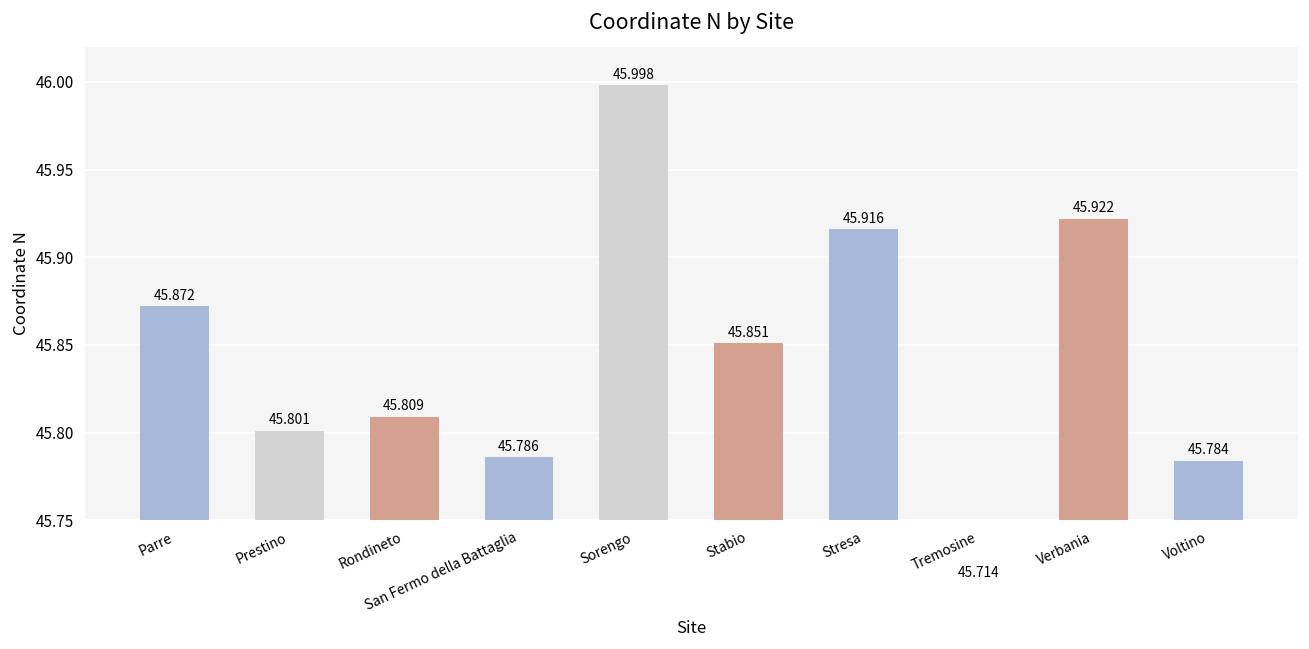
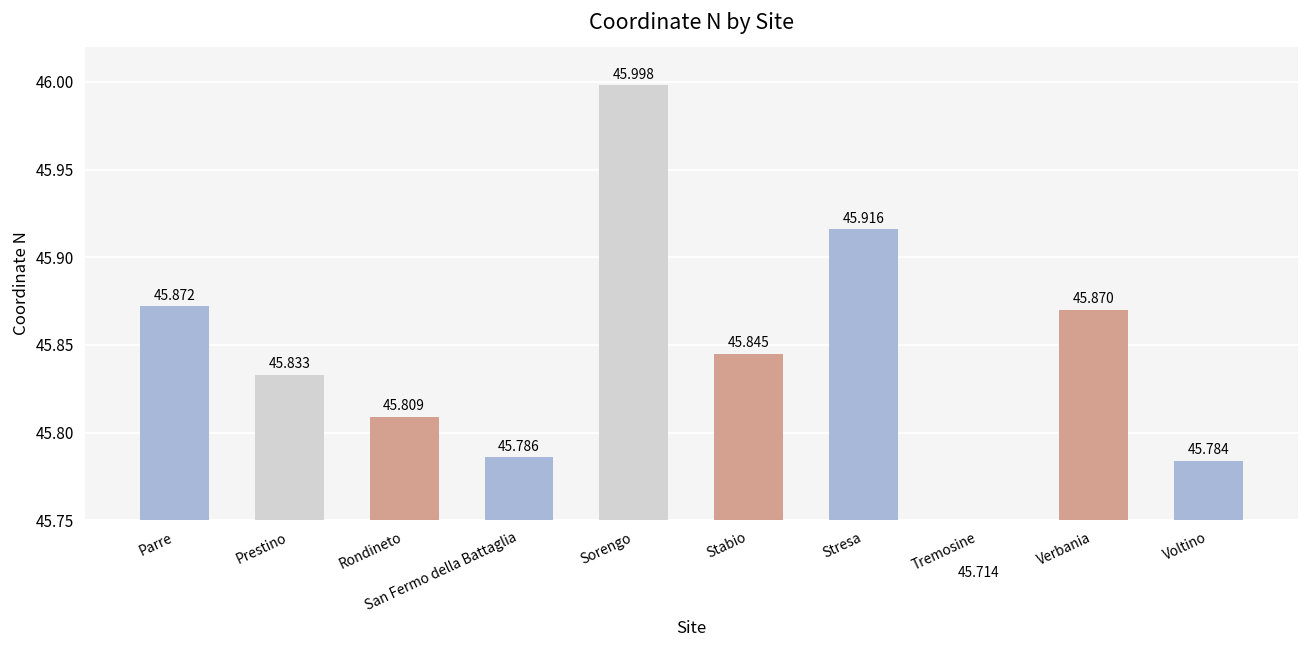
  {
    "Parre": 45.872,
-   "Prestino": 45.801,
+   "Prestino": 45.833,
    "Rondineto": 45.809,
    "San Fermo della Battaglia": 45.786,
    "Sorengo": 45.998,
-   "Stabio": 45.851,
+   "Stabio": 45.845,
    "Stresa": 45.916,
-   "Verbania": 45.922,
+   "Verbania": 45.870,
    "Voltino": 45.784
  }
